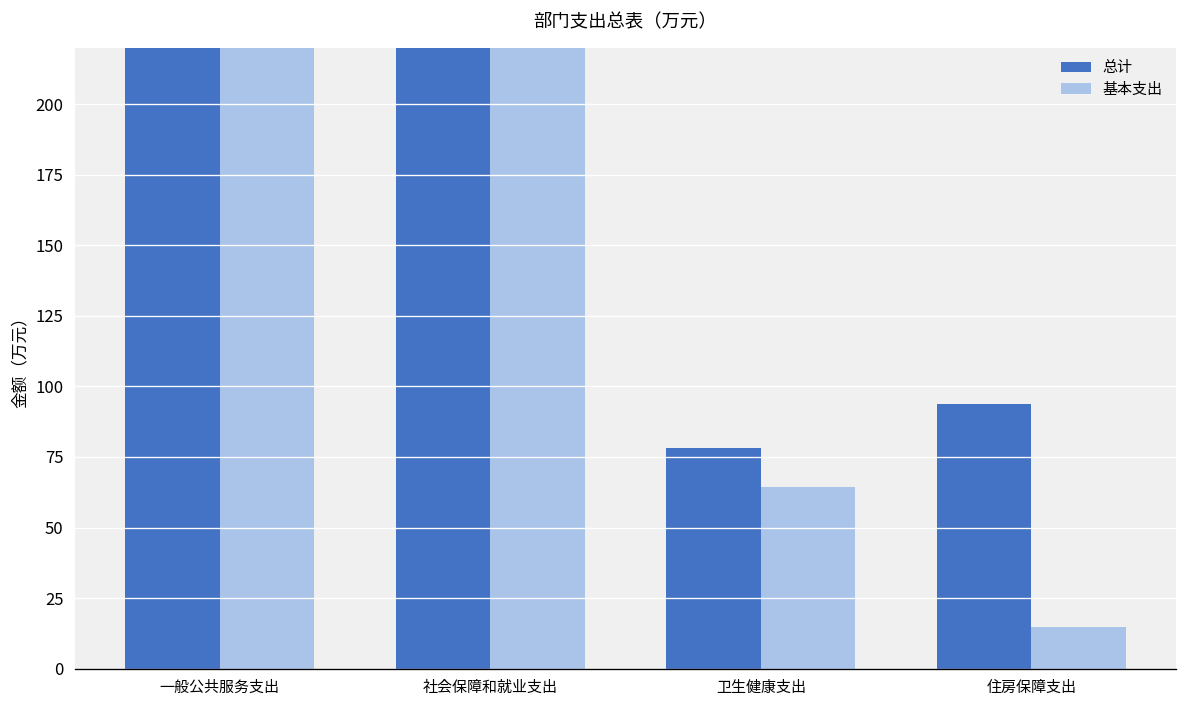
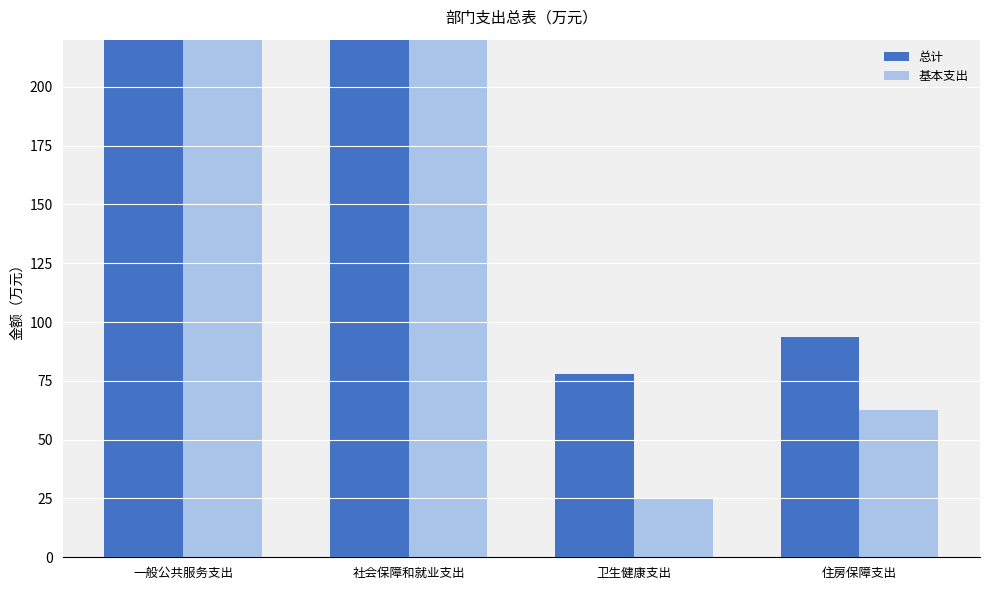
  {
    "总计": {
      "卫生健康支出": 78,
      "住房保障支出": 94
    },
    "基本支出": {
-     "卫生健康支出": 64,
-     "住房保障支出": 15
+     "卫生健康支出": 25,
+     "住房保障支出": 63
    }
  }
